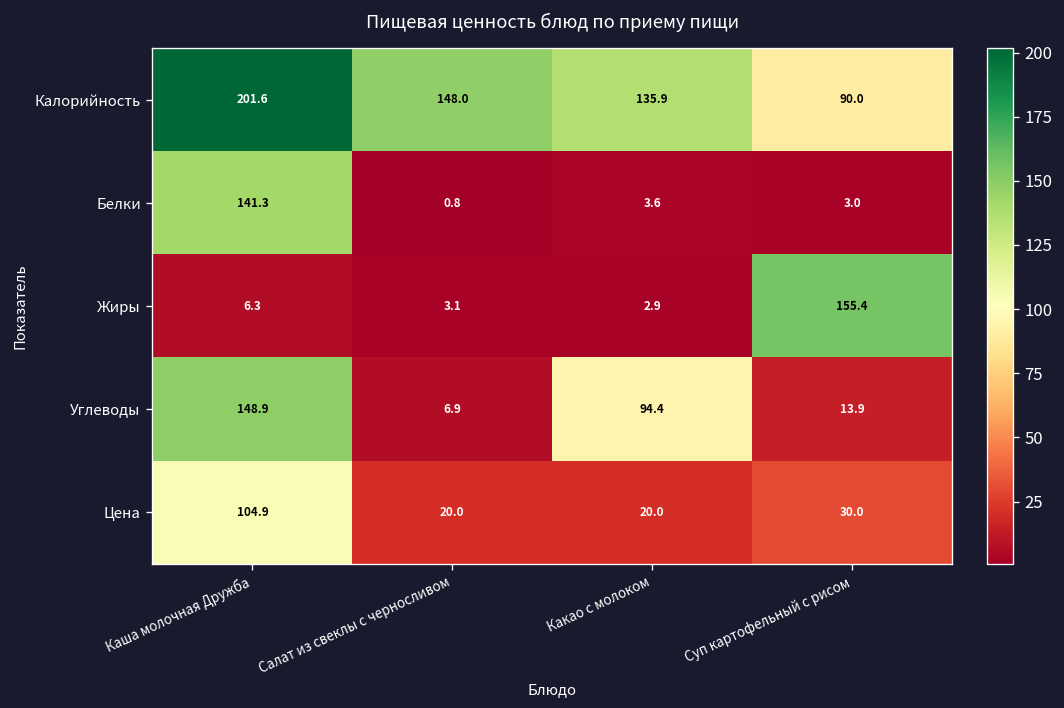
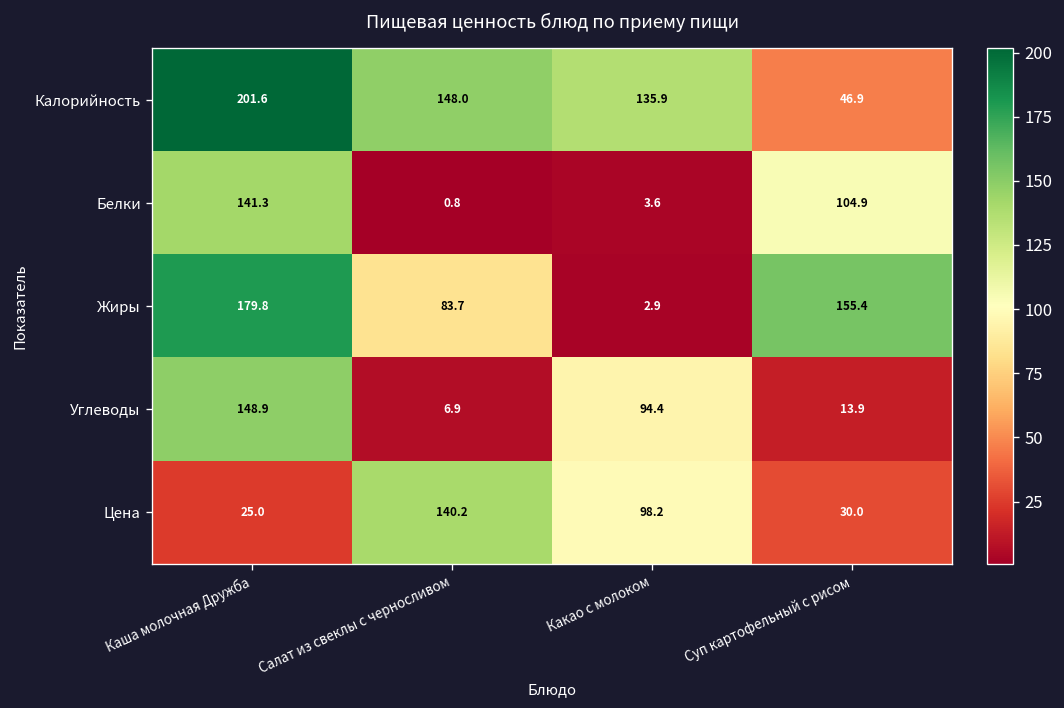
  {
    "Калорийность": {
      "Каша молочная Дружба": 201.6,
      "Салат из свеклы с черносливом": 148.0,
      "Какао с молоком": 135.9,
-     "Суп картофельный с рисом": 90.0
+     "Суп картофельный с рисом": 46.9
    },
    "Белки": {
      "Каша молочная Дружба": 141.3,
      "Салат из свеклы с черносливом": 0.8,
      "Какао с молоком": 3.6,
-     "Суп картофельный с рисом": 3.0
+     "Суп картофельный с рисом": 104.9
    },
    "Жиры": {
-     "Каша молочная Дружба": 6.3,
-     "Салат из свеклы с черносливом": 3.1,
+     "Каша молочная Дружба": 179.8,
+     "Салат из свеклы с черносливом": 83.7,
      "Какао с молоком": 2.9,
      "Суп картофельный с рисом": 155.4
    },
    "Углеводы": {
      "Каша молочная Дружба": 148.9,
      "Салат из свеклы с черносливом": 6.9,
      "Какао с молоком": 94.4,
      "Суп картофельный с рисом": 13.9
    },
    "Цена": {
-     "Каша молочная Дружба": 104.9,
-     "Салат из свеклы с черносливом": 20.0,
-     "Какао с молоком": 20.0,
+     "Каша молочная Дружба": 25.0,
+     "Салат из свеклы с черносливом": 140.2,
+     "Какао с молоком": 98.2,
      "Суп картофельный с рисом": 30.0
    }
  }
